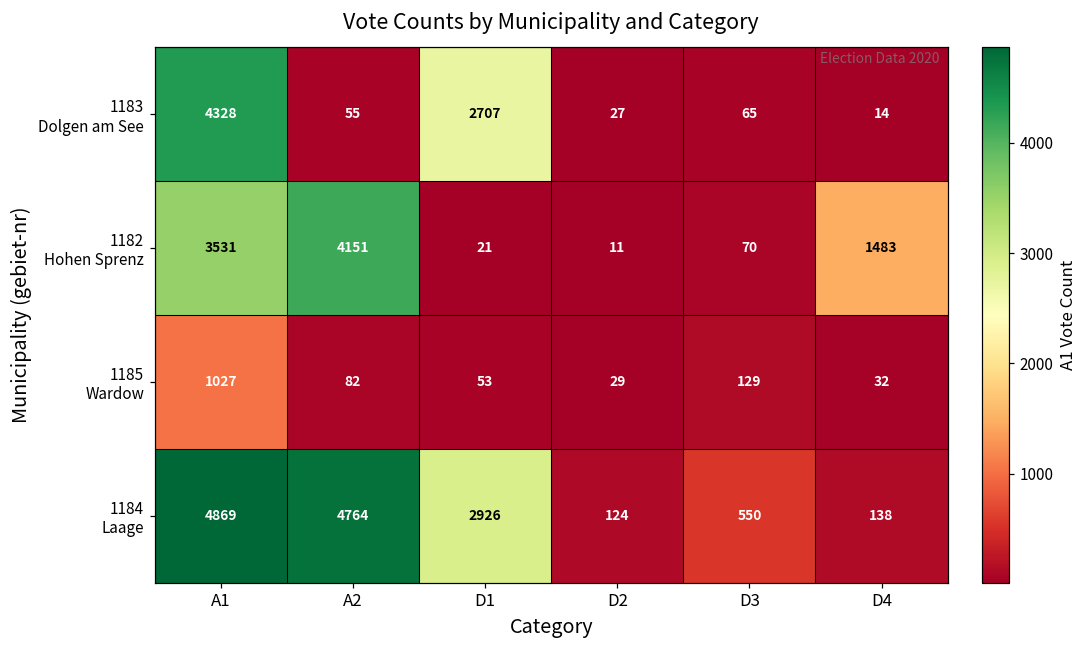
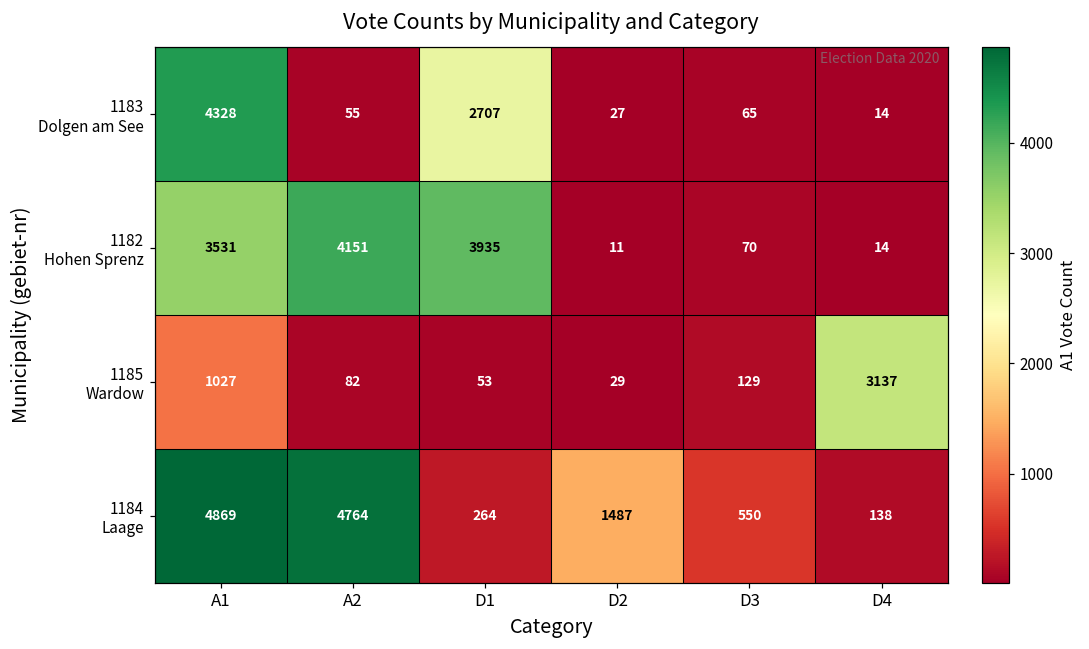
  {
    "1183 Dolgen am See": {
      "A1": 4328,
      "A2": 55,
      "D1": 2707,
      "D2": 27,
      "D3": 65
    },
    "1182 Hohen Sprenz": {
      "A1": 3531,
      "A2": 4151,
-     "D1": 21,
+     "D1": 3935,
      "D2": 11,
      "D3": 70,
-     "D4": 1483
+     "D4": 14
    },
    "1185 Wardow": {
      "A1": 1027,
      "A2": 82,
      "D1": 53,
      "D2": 29,
      "D3": 129,
-     "D4": 32
+     "D4": 3137
    },
    "1184 Laage": {
      "A1": 4869,
      "A2": 4764,
-     "D1": 2926,
-     "D2": 124,
+     "D1": 264,
+     "D2": 1487,
      "D3": 550,
      "D4": 138
    }
  }
